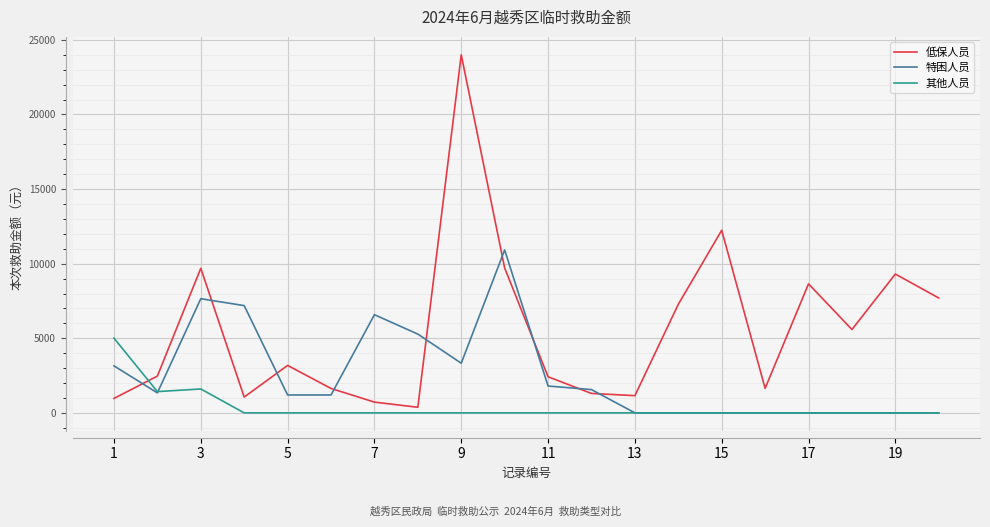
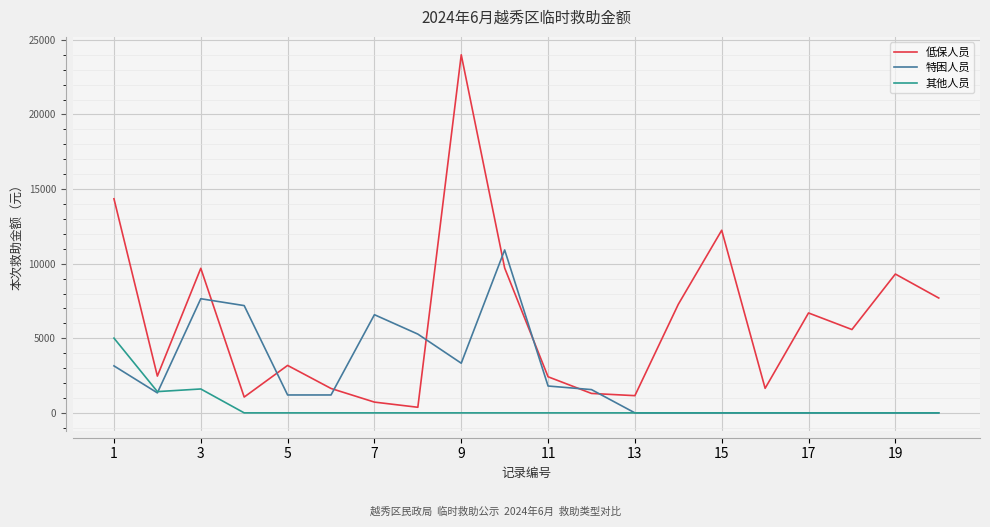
  {
    "低保人员": {
-     "1": 1000,
+     "1": 14300,
      "3": 9700,
      "5": 3200,
      "7": 700,
      "9": 24000,
      "11": 2400,
      "13": 1200,
      "15": 12200,
-     "17": 8600,
+     "17": 6700,
      "19": 9300
    }
  }
